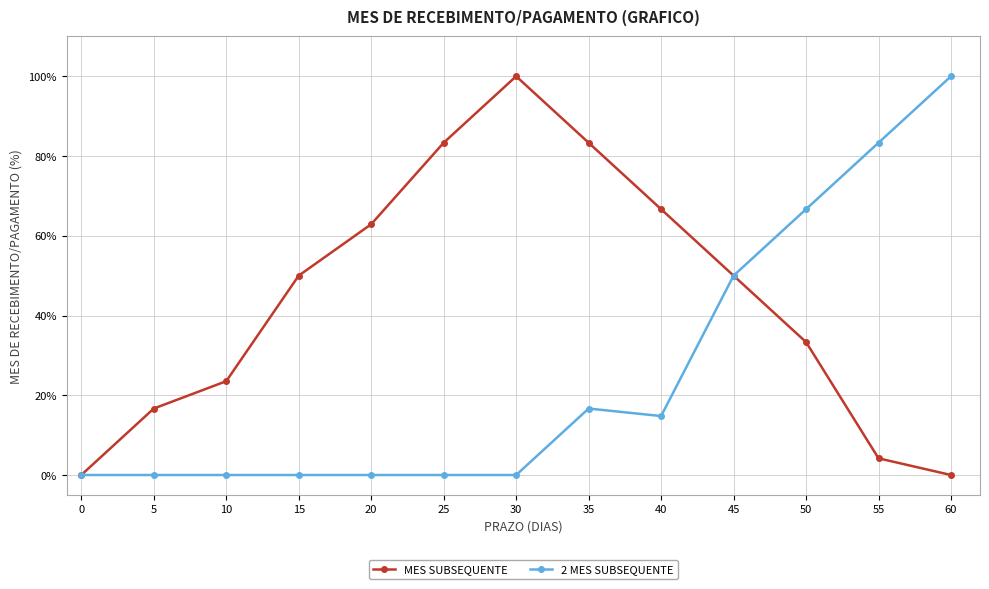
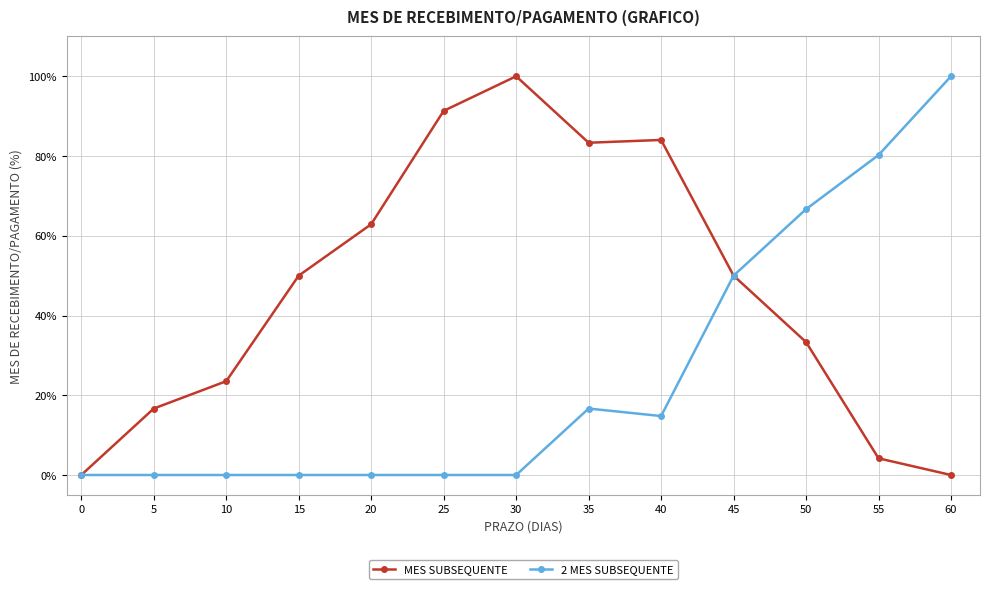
  {
    "MES SUBSEQUENTE": {
      "5": "17%",
      "10": "24%",
      "15": "50%",
      "20": "63%",
-     "25": "83%",
+     "25": "91%",
      "30": "100%",
      "35": "83%",
-     "40": "67%",
+     "40": "84%",
      "50": "33%",
      "55": "4%",
      "60": "0%"
    },
    "2 MES SUBSEQUENTE": {
      "5": "0%",
      "10": "0%",
      "15": "0%",
      "20": "0%",
      "25": "0%",
      "30": "0%",
      "35": "17%",
      "40": "15%",
      "50": "67%",
-     "55": "83%",
+     "55": "80%",
      "60": "100%"
    }
  }
